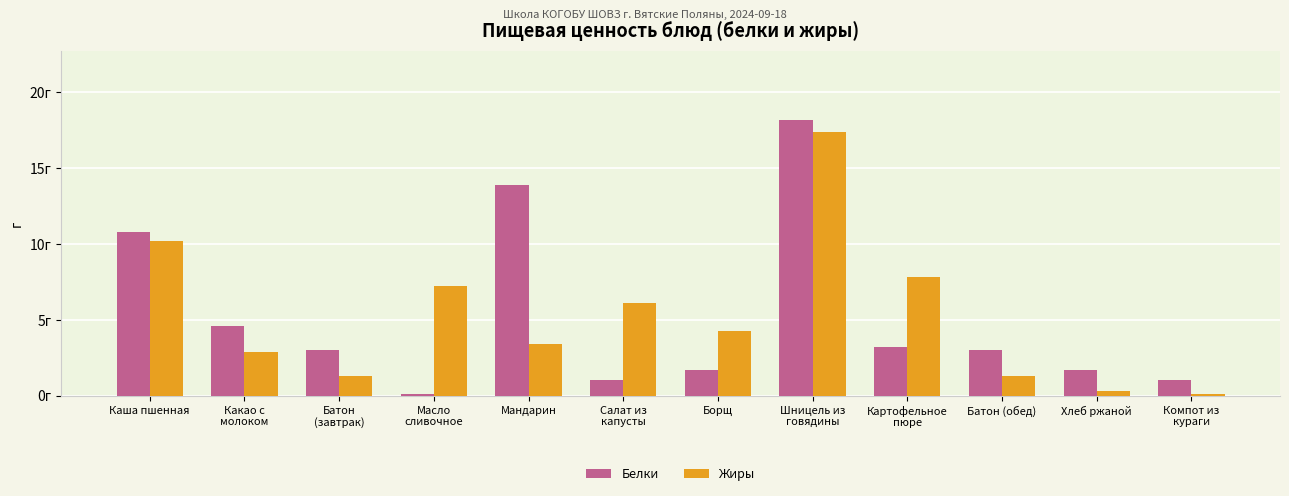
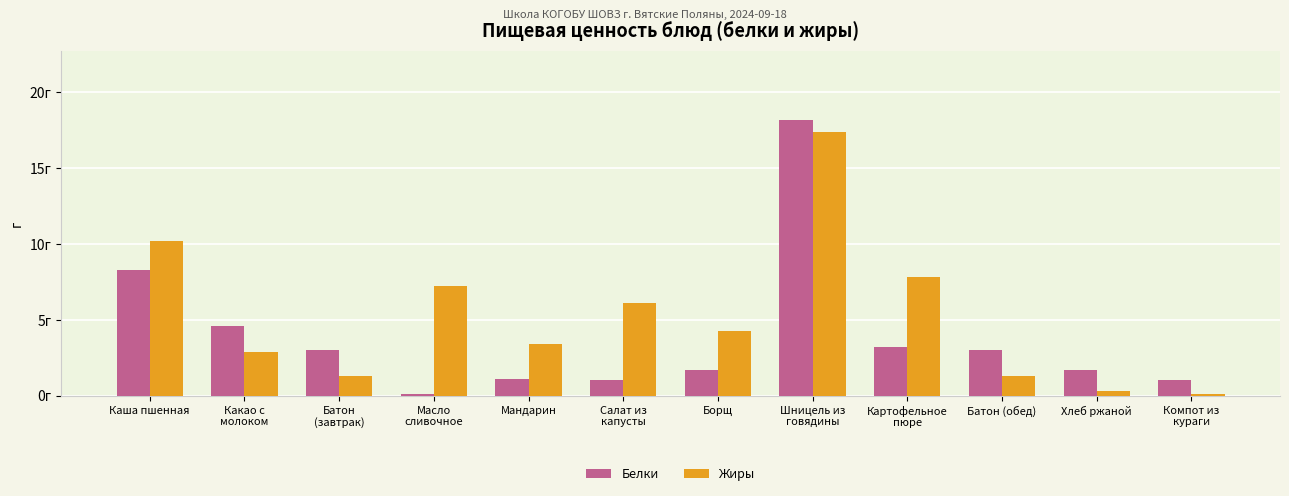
  {
    "Белки": {
-     "Каша пшенная": "10.8г",
+     "Каша пшенная": "8.3г",
      "Какао с молоком": "4.6г",
      "Батон (завтрак)": "3.0г",
-     "Мандарин": "13.9г",
+     "Мандарин": "1.1г",
      "Салат из капусты": "1.0г",
      "Борщ": "1.7г",
      "Шницель из говядины": "18.2г",
      "Картофельное пюре": "3.2г",
      "Батон (обед)": "3.0г",
      "Хлеб ржаной": "1.7г",
      "Компот из кураги": "1.0г"
    },
    "Жиры": {
      "Каша пшенная": "10.2г",
      "Какао с молоком": "2.9г",
      "Батон (завтрак)": "1.3г",
      "Масло сливочное": "7.2г",
      "Мандарин": "3.4г",
      "Салат из капусты": "6.1г",
      "Борщ": "4.3г",
      "Шницель из говядины": "17.4г",
      "Картофельное пюре": "7.8г",
      "Батон (обед)": "1.3г",
      "Хлеб ржаной": "0.3г"
    }
  }
